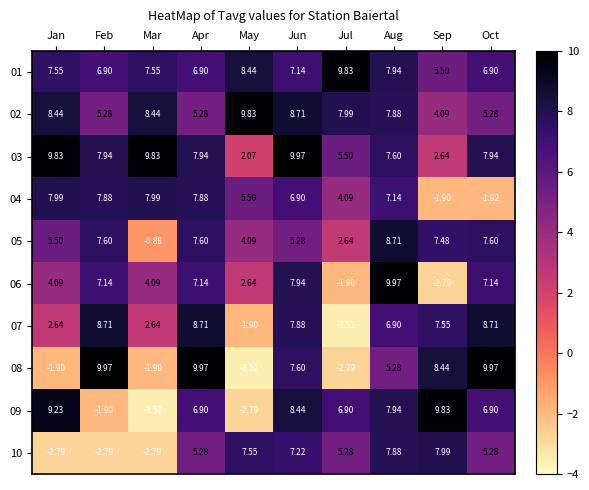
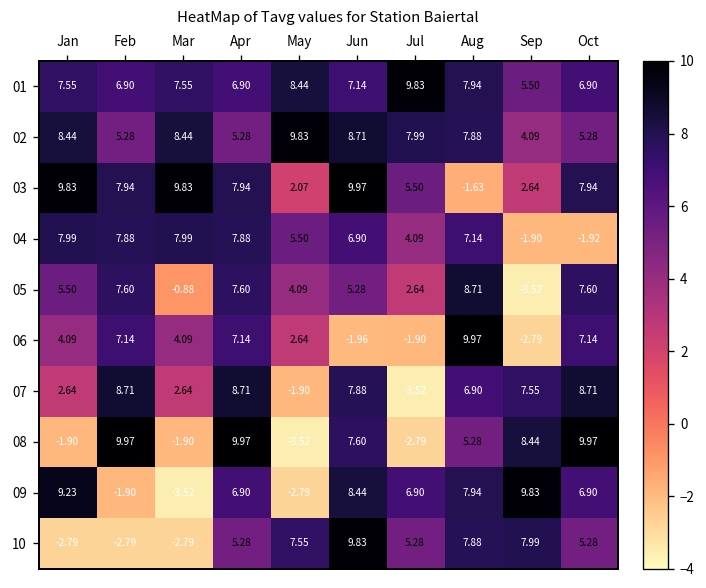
  {
    "01": {
      "Jan": 7.55,
      "Feb": 6.90,
      "Mar": 7.55,
      "Apr": 6.90,
      "May": 8.44,
      "Jun": 7.14,
      "Jul": 9.83,
      "Aug": 7.94,
      "Sep": 5.50,
      "Oct": 6.90
    },
    "02": {
      "Jan": 8.44,
      "Feb": 5.28,
      "Mar": 8.44,
      "Apr": 5.28,
      "May": 9.83,
      "Jun": 8.71,
      "Jul": 7.99,
      "Aug": 7.88,
      "Sep": 4.09,
      "Oct": 5.28
    },
    "03": {
      "Jan": 9.83,
      "Feb": 7.94,
      "Mar": 9.83,
      "Apr": 7.94,
      "May": 2.07,
      "Jun": 9.97,
      "Jul": 5.50,
-     "Aug": 7.60,
+     "Aug": -1.63,
      "Sep": 2.64,
      "Oct": 7.94
    },
    "04": {
      "Jan": 7.99,
      "Feb": 7.88,
      "Mar": 7.99,
      "Apr": 7.88,
      "May": 5.50,
      "Jun": 6.90,
      "Jul": 4.09,
      "Aug": 7.14,
      "Sep": -1.90,
      "Oct": -1.92
    },
    "05": {
      "Jan": 5.50,
      "Feb": 7.60,
      "Mar": -0.88,
      "Apr": 7.60,
      "May": 4.09,
      "Jun": 5.28,
      "Jul": 2.64,
      "Aug": 8.71,
-     "Sep": 7.48,
+     "Sep": -3.52,
      "Oct": 7.60
    },
    "06": {
      "Jan": 4.09,
      "Feb": 7.14,
      "Mar": 4.09,
      "Apr": 7.14,
      "May": 2.64,
-     "Jun": 7.94,
+     "Jun": -1.96,
      "Jul": -1.90,
      "Aug": 9.97,
      "Sep": -2.79,
      "Oct": 7.14
    },
    "07": {
      "Jan": 2.64,
      "Feb": 8.71,
      "Mar": 2.64,
      "Apr": 8.71,
      "May": -1.90,
      "Jun": 7.88,
      "Jul": -3.52,
      "Aug": 6.90,
      "Sep": 7.55,
      "Oct": 8.71
    },
    "08": {
      "Jan": -1.90,
      "Feb": 9.97,
      "Mar": -1.90,
      "Apr": 9.97,
      "May": -3.52,
      "Jun": 7.60,
      "Jul": -2.79,
      "Aug": 5.28,
      "Sep": 8.44,
      "Oct": 9.97
    },
    "09": {
      "Jan": 9.23,
      "Feb": -1.90,
      "Mar": -3.52,
      "Apr": 6.90,
      "May": -2.79,
      "Jun": 8.44,
      "Jul": 6.90,
      "Aug": 7.94,
      "Sep": 9.83,
      "Oct": 6.90
    },
    "10": {
      "Jan": -2.79,
      "Feb": -2.79,
      "Mar": -2.79,
      "Apr": 5.28,
      "May": 7.55,
-     "Jun": 7.22,
+     "Jun": 9.83,
      "Jul": 5.28,
      "Aug": 7.88,
      "Sep": 7.99,
      "Oct": 5.28
    }
  }
